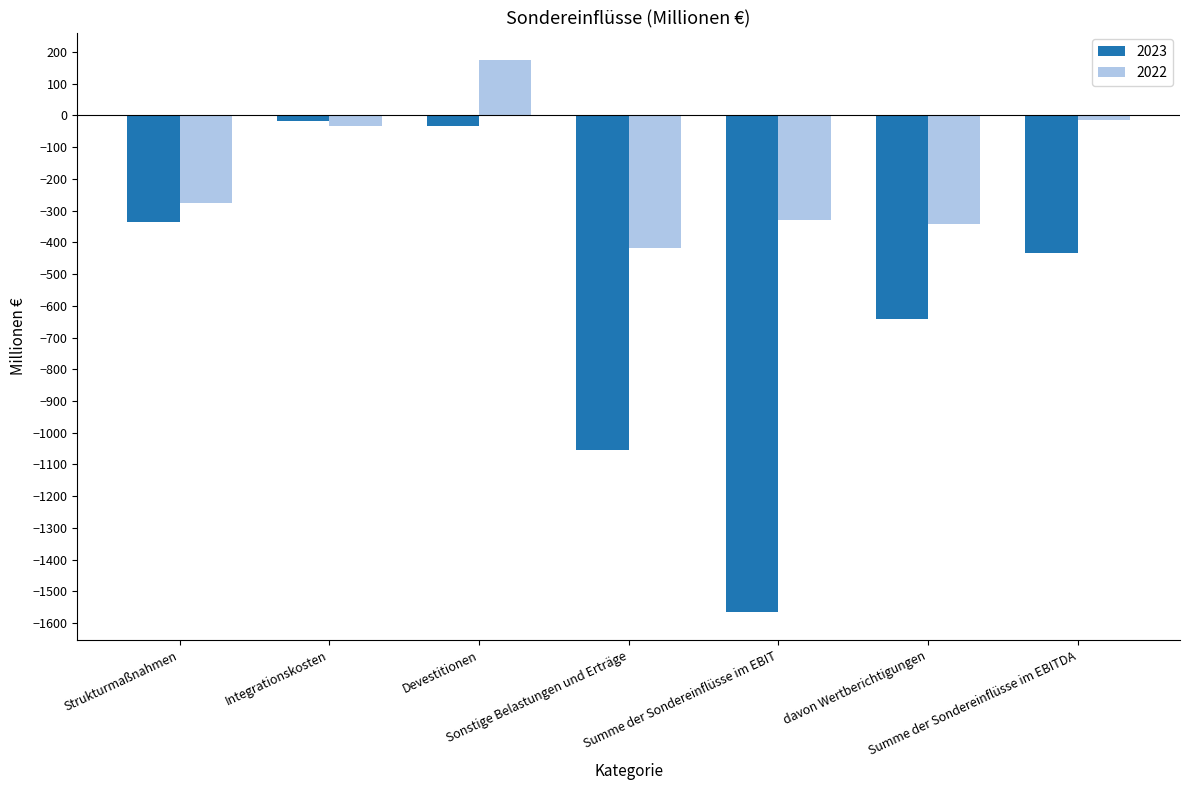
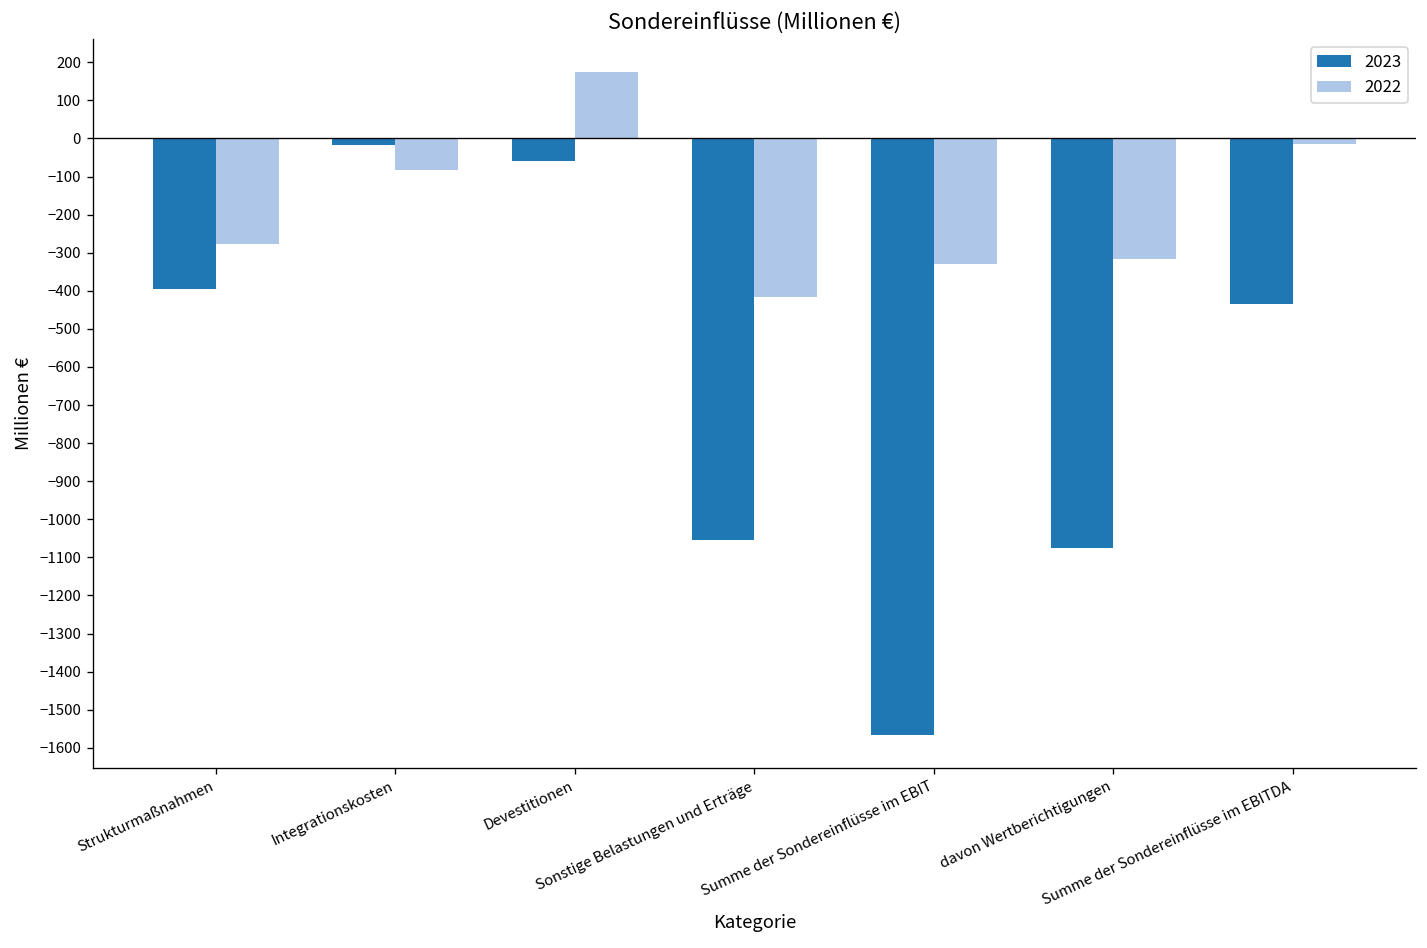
  {
    "2023": {
-     "Strukturmaßnahmen": -340,
+     "Strukturmaßnahmen": -400,
      "Integrationskosten": -20,
-     "Devestitionen": -30,
+     "Devestitionen": -60,
      "Sonstige Belastungen und Erträge": -1060,
      "Summe der Sondereinflüsse im EBIT": -1570,
-     "davon Wertberichtigungen": -640,
+     "davon Wertberichtigungen": -1080,
      "Summe der Sondereinflüsse im EBITDA": -430
    },
    "2022": {
      "Strukturmaßnahmen": -280,
-     "Integrationskosten": -30,
+     "Integrationskosten": -80,
      "Devestitionen": 170,
      "Sonstige Belastungen und Erträge": -420,
      "Summe der Sondereinflüsse im EBIT": -330,
-     "davon Wertberichtigungen": -340,
+     "davon Wertberichtigungen": -320,
      "Summe der Sondereinflüsse im EBITDA": -20
    }
  }
